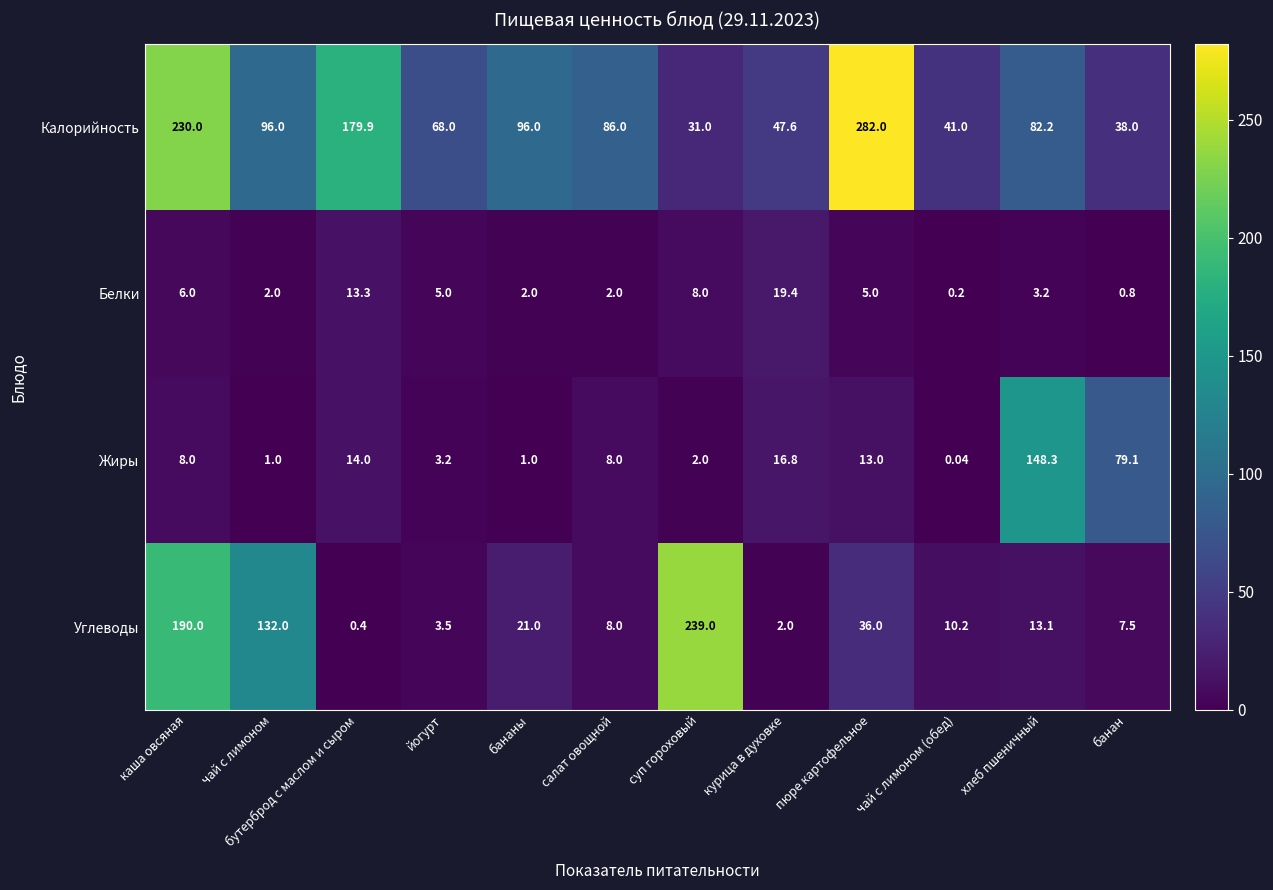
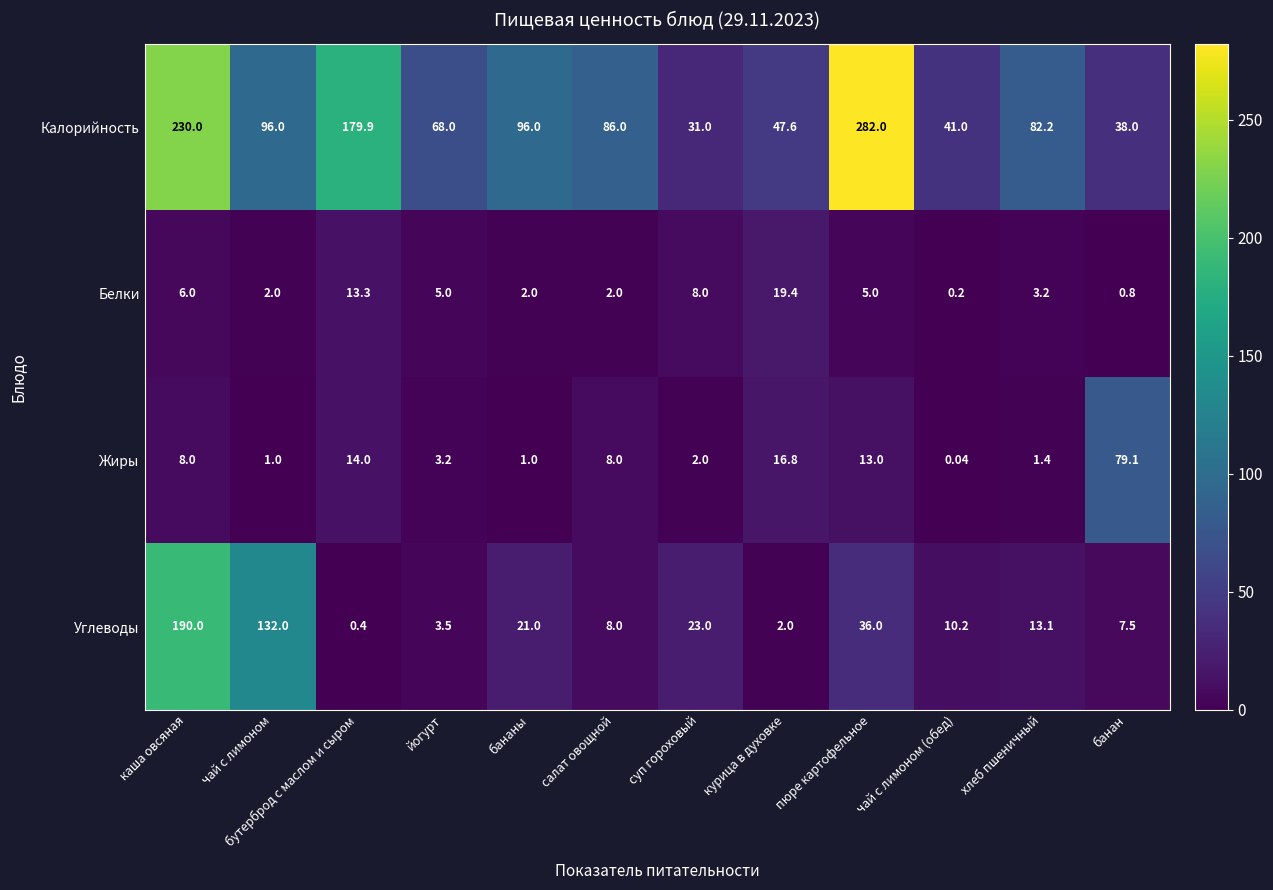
  {
    "Калорийность": {
      "каша овсяная": 230.0,
      "чай с лимоном": 96.0,
      "бутерброд с маслом и сыром": 179.9,
      "йогурт": 68.0,
      "бананы": 96.0,
      "салат овощной": 86.0,
      "суп гороховый": 31.0,
      "курица в духовке": 47.6,
      "пюре картофельное": 282.0,
      "чай с лимоном (обед)": 41.0,
      "хлеб пшеничный": 82.2,
      "банан": 38.0
    },
    "Белки": {
      "каша овсяная": 6.0,
      "чай с лимоном": 2.0,
      "бутерброд с маслом и сыром": 13.3,
      "йогурт": 5.0,
      "бананы": 2.0,
      "салат овощной": 2.0,
      "суп гороховый": 8.0,
      "курица в духовке": 19.4,
      "пюре картофельное": 5.0,
      "чай с лимоном (обед)": 0.2,
      "хлеб пшеничный": 3.2,
      "банан": 0.8
    },
    "Жиры": {
      "каша овсяная": 8.0,
      "чай с лимоном": 1.0,
      "бутерброд с маслом и сыром": 14.0,
      "йогурт": 3.2,
      "бананы": 1.0,
      "салат овощной": 8.0,
      "суп гороховый": 2.0,
      "курица в духовке": 16.8,
      "пюре картофельное": 13.0,
      "чай с лимоном (обед)": 0.04,
-     "хлеб пшеничный": 148.3,
+     "хлеб пшеничный": 1.4,
      "банан": 79.1
    },
    "Углеводы": {
      "каша овсяная": 190.0,
      "чай с лимоном": 132.0,
      "бутерброд с маслом и сыром": 0.4,
      "йогурт": 3.5,
      "бананы": 21.0,
      "салат овощной": 8.0,
-     "суп гороховый": 239.0,
+     "суп гороховый": 23.0,
      "курица в духовке": 2.0,
      "пюре картофельное": 36.0,
      "чай с лимоном (обед)": 10.2,
      "хлеб пшеничный": 13.1,
      "банан": 7.5
    }
  }
